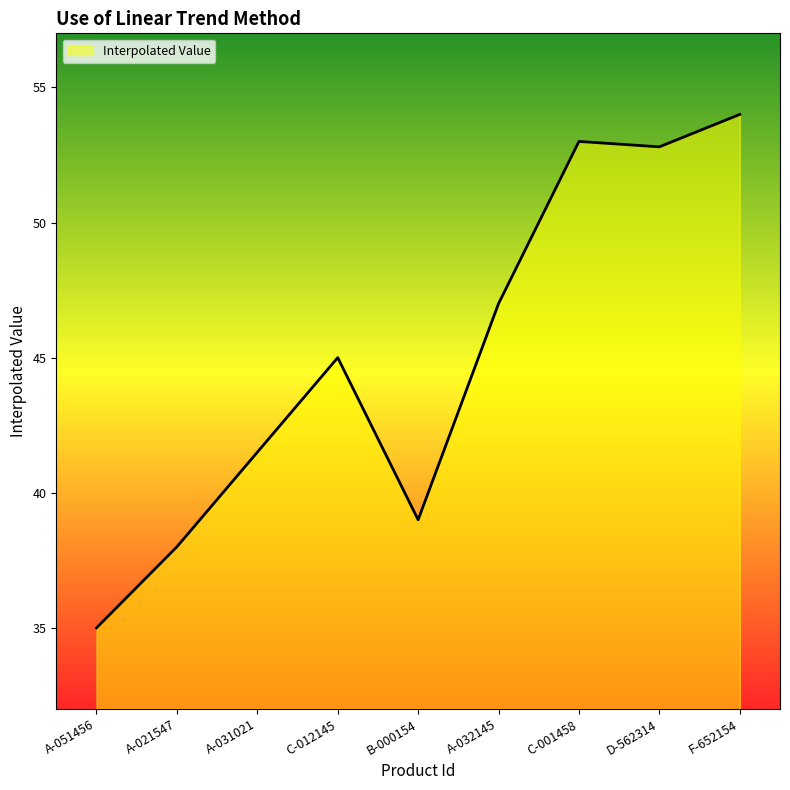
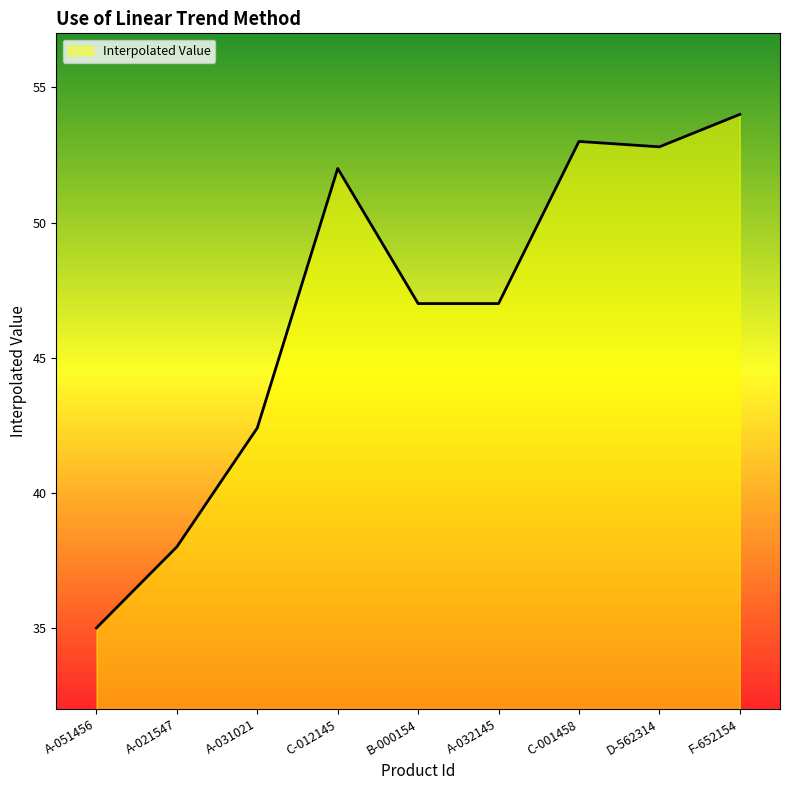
  {
    "A-051456": 35.0,
    "A-021547": 38.0,
-   "A-031021": 41.5,
-   "C-012145": 45,
-   "B-000154": 39,
+   "A-031021": 42.4,
+   "C-012145": 52,
+   "B-000154": 47,
    "A-032145": 47.0,
    "C-001458": 53.0,
    "D-562314": 52.8,
    "F-652154": 54.0
  }
